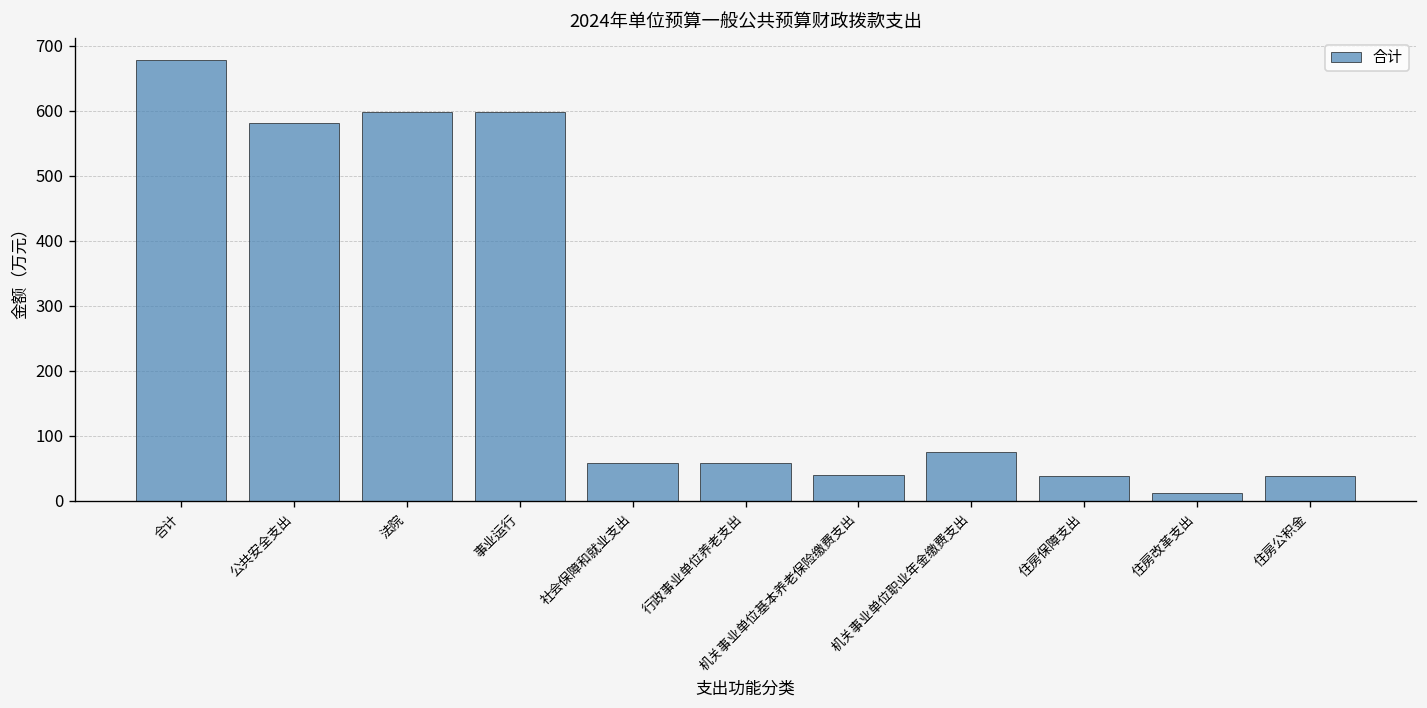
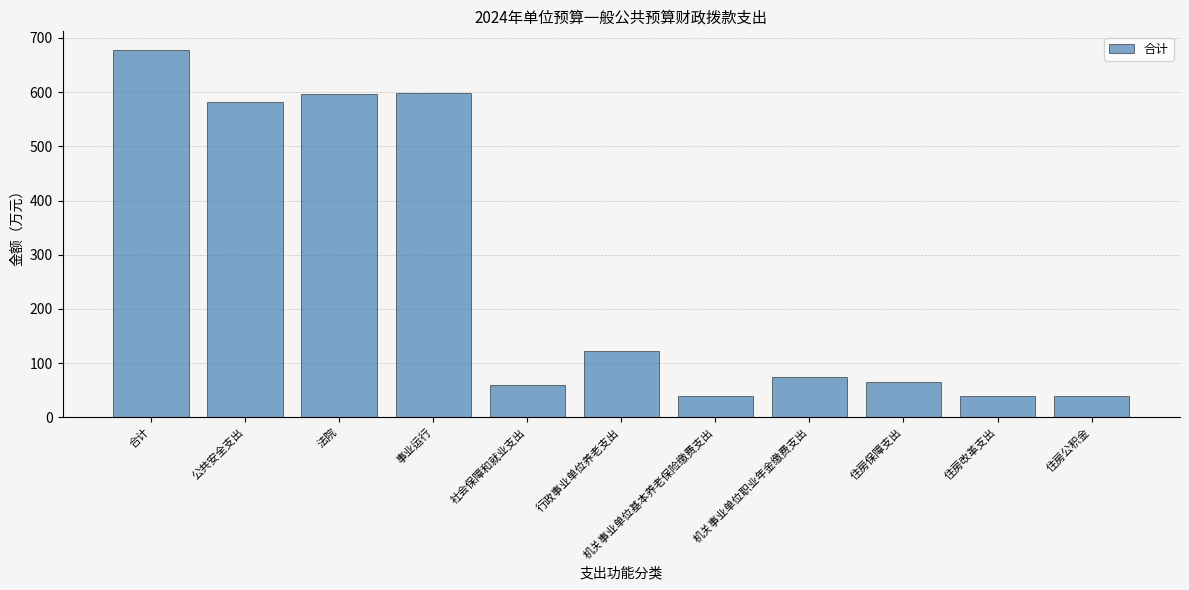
  {
    "合计": 680,
    "公共安全支出": 580,
    "法院": 600,
    "事业运行": 600,
    "社会保障和就业支出": 60,
-   "行政事业单位养老支出": 60,
+   "行政事业单位养老支出": 120,
    "机关事业单位基本养老保险缴费支出": 40,
    "机关事业单位职业年金缴费支出": 70,
-   "住房保障支出": 40,
-   "住房改革支出": 10,
+   "住房保障支出": 70,
+   "住房改革支出": 40,
    "住房公积金": 40
  }
